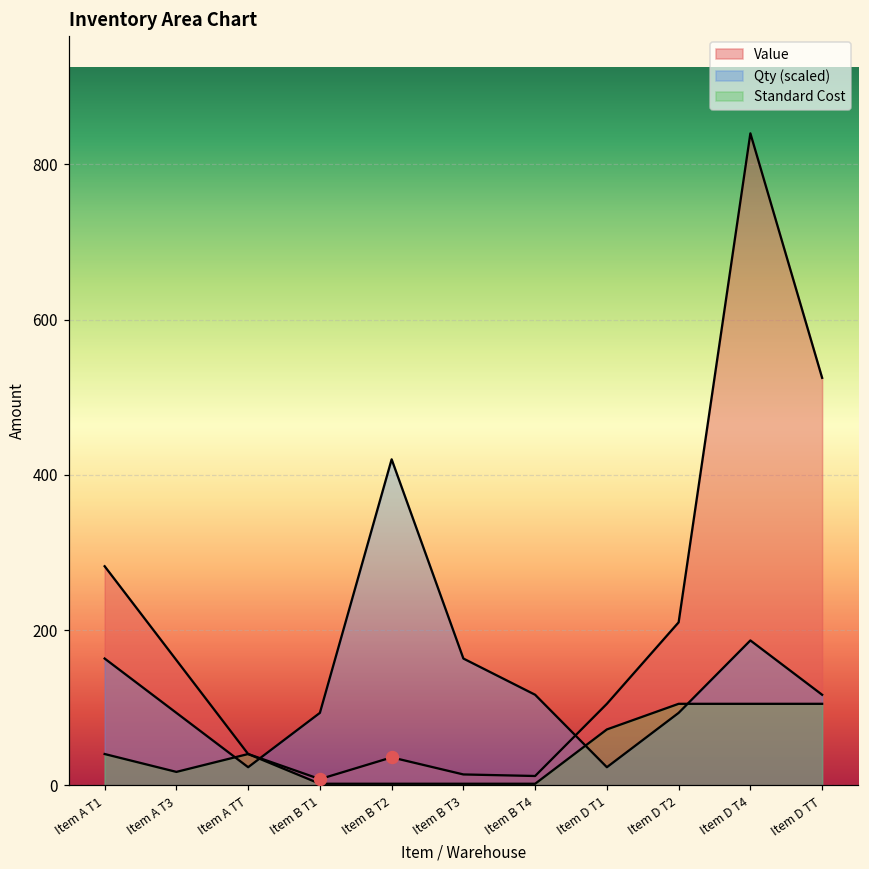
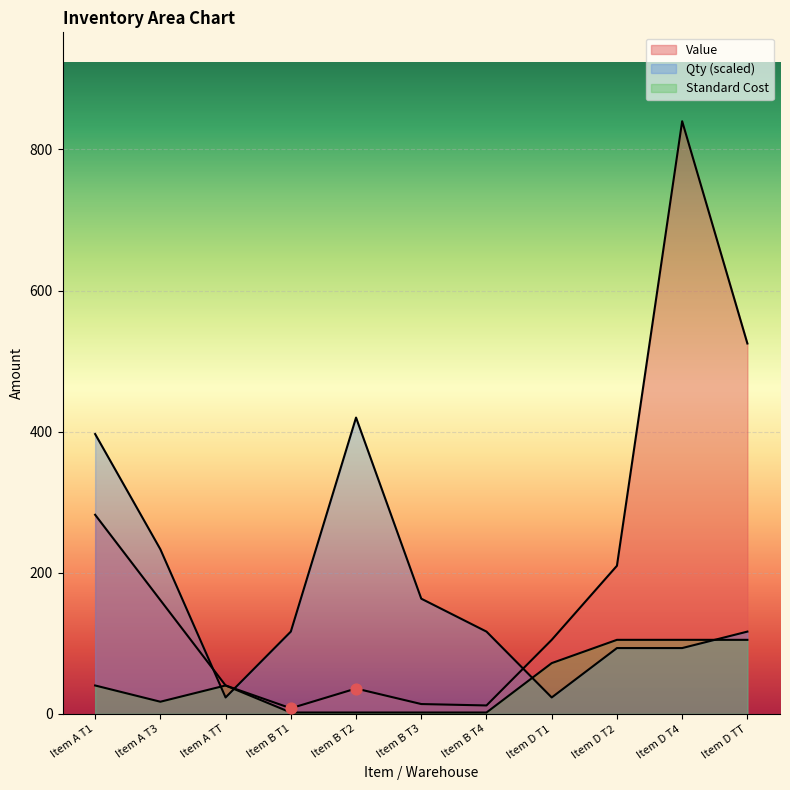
  {
    "Qty (scaled)": {
-     "Item A T1": 160,
-     "Item A T3": 90,
+     "Item A T1": 400,
+     "Item A T3": 230,
      "Item A TT": 20,
-     "Item B T1": 90,
+     "Item B T1": 120,
      "Item B T2": 420,
      "Item B T3": 160,
      "Item B T4": 120,
      "Item D T1": 20,
      "Item D T2": 90,
-     "Item D T4": 190,
+     "Item D T4": 90,
      "Item D TT": 120
    },
    "Standard Cost": {
      "Item A T1": 40,
      "Item A T3": 20,
      "Item B T1": 0,
      "Item B T2": 0,
      "Item B T3": 0,
      "Item B T4": 0,
      "Item D T1": 70,
      "Item D T2": 110,
      "Item D T4": 110,
      "Item D TT": 110
    }
  }
